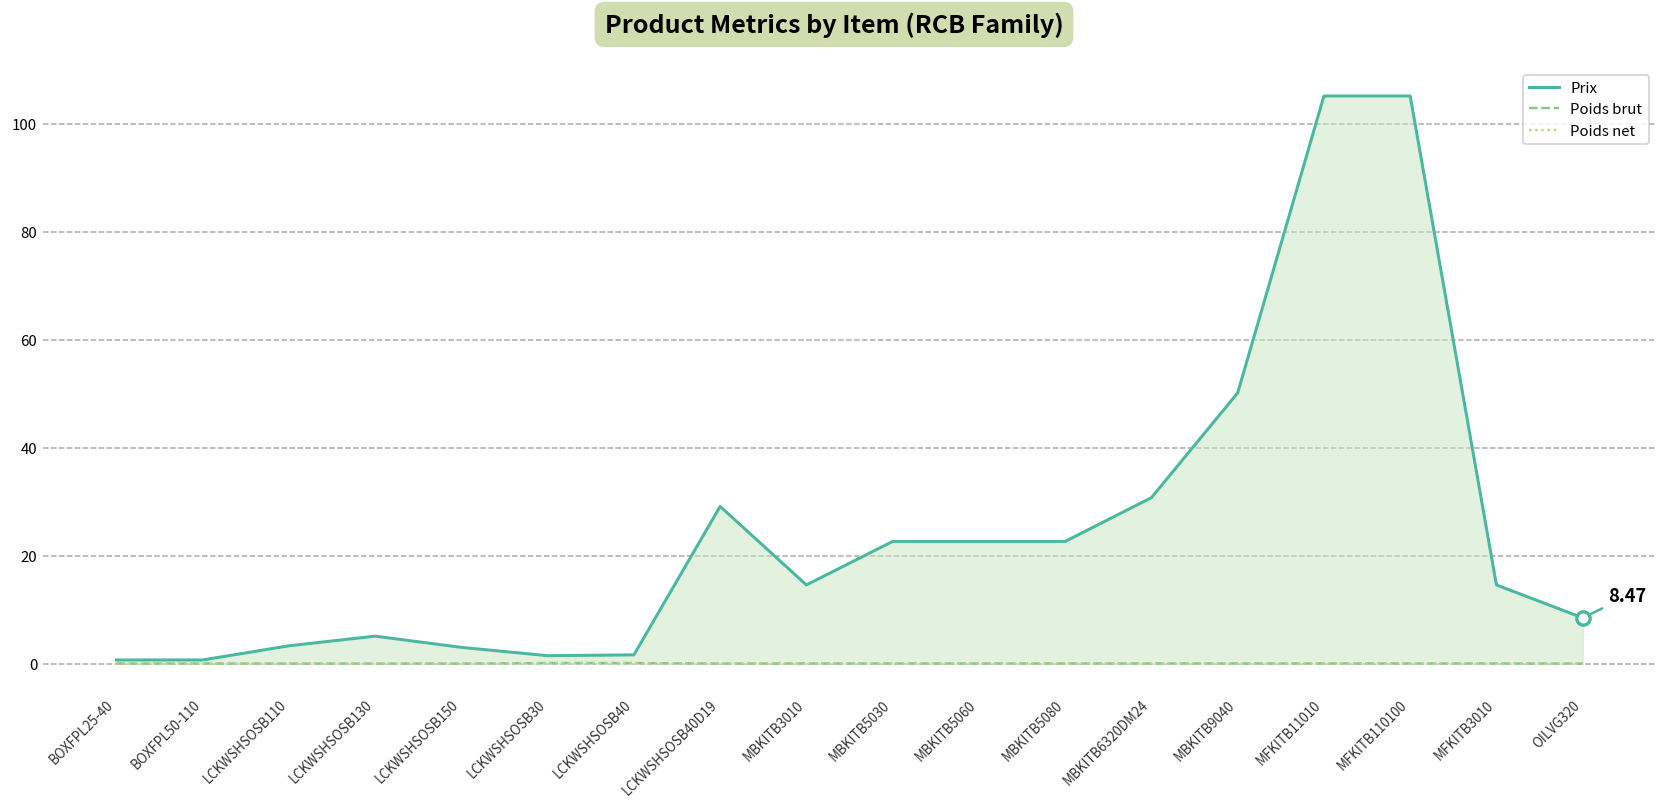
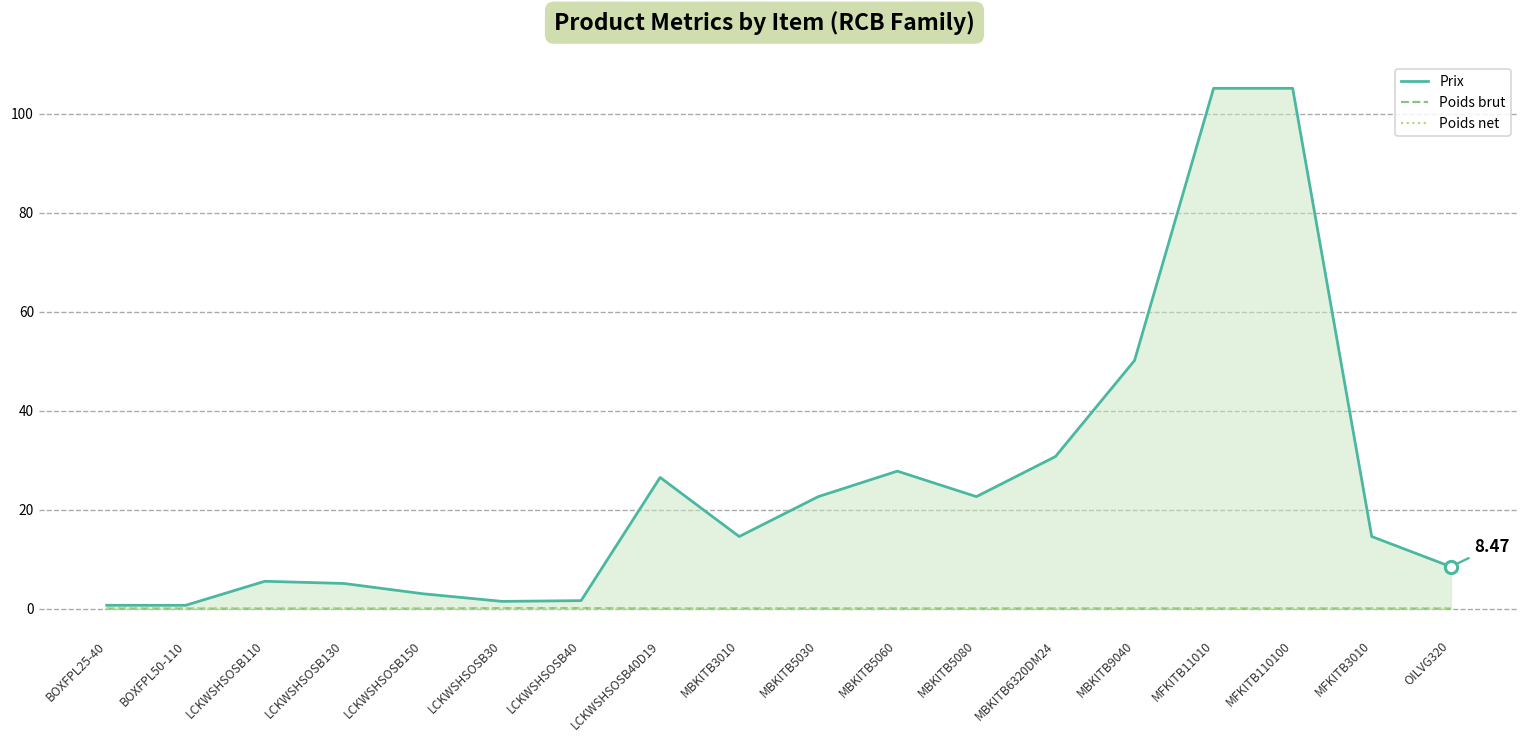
  {
    "Prix": {
      "BOXFPL25-40": 1,
      "BOXFPL50-110": 1,
-     "LCKWSHSOSB110": 3,
+     "LCKWSHSOSB110": 6,
      "LCKWSHSOSB130": 5,
      "LCKWSHSOSB150": 3,
      "LCKWSHSOSB30": 1,
      "LCKWSHSOSB40": 2,
-     "LCKWSHSOSB40D19": 29,
+     "LCKWSHSOSB40D19": 27,
      "MBKITB3010": 15,
      "MBKITB5030": 23,
-     "MBKITB5060": 23,
+     "MBKITB5060": 28,
      "MBKITB5080": 23,
      "MBKITB6320DM24": 31,
      "MBKITB9040": 50,
      "MFKITB11010": 105,
      "MFKITB110100": 105,
      "MFKITB3010": 15
    },
    "Poids net": {
      "BOXFPL25-40": 0,
      "BOXFPL50-110": 0,
      "LCKWSHSOSB110": 0,
      "LCKWSHSOSB130": 0,
      "LCKWSHSOSB150": 0,
      "LCKWSHSOSB30": 0,
      "LCKWSHSOSB40": 0,
      "LCKWSHSOSB40D19": 0,
      "MBKITB3010": 0,
      "MBKITB5030": 0,
      "MBKITB5060": 0,
      "MBKITB5080": 0,
      "MBKITB6320DM24": 0,
      "MBKITB9040": 0,
      "MFKITB11010": 0,
      "MFKITB110100": 0,
      "MFKITB3010": 0,
      "OILVG320": 0
    }
  }
